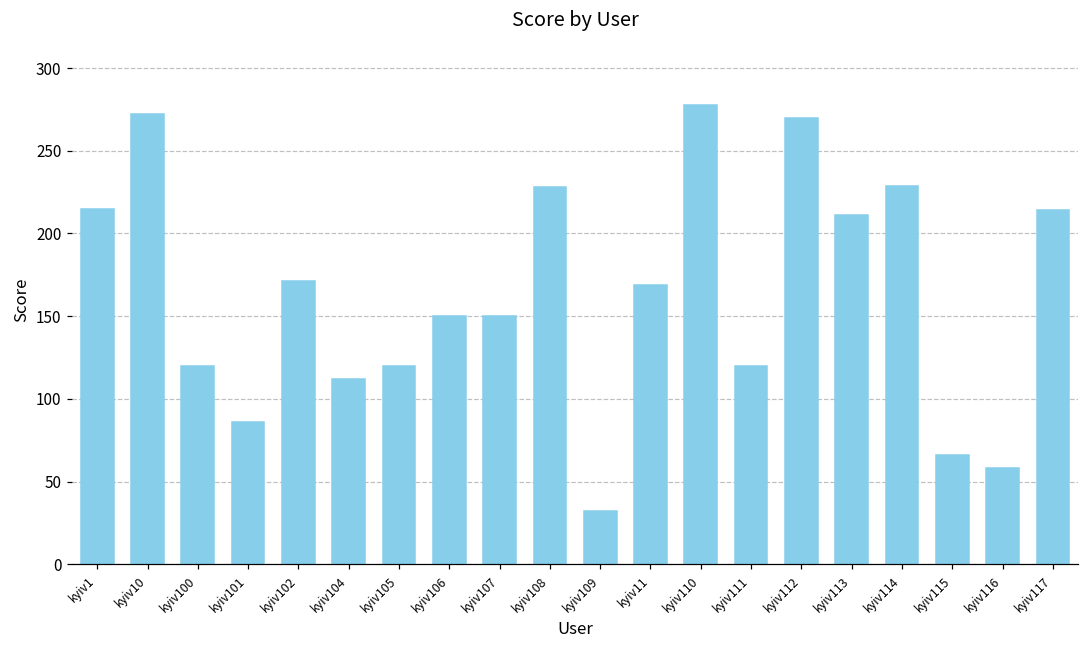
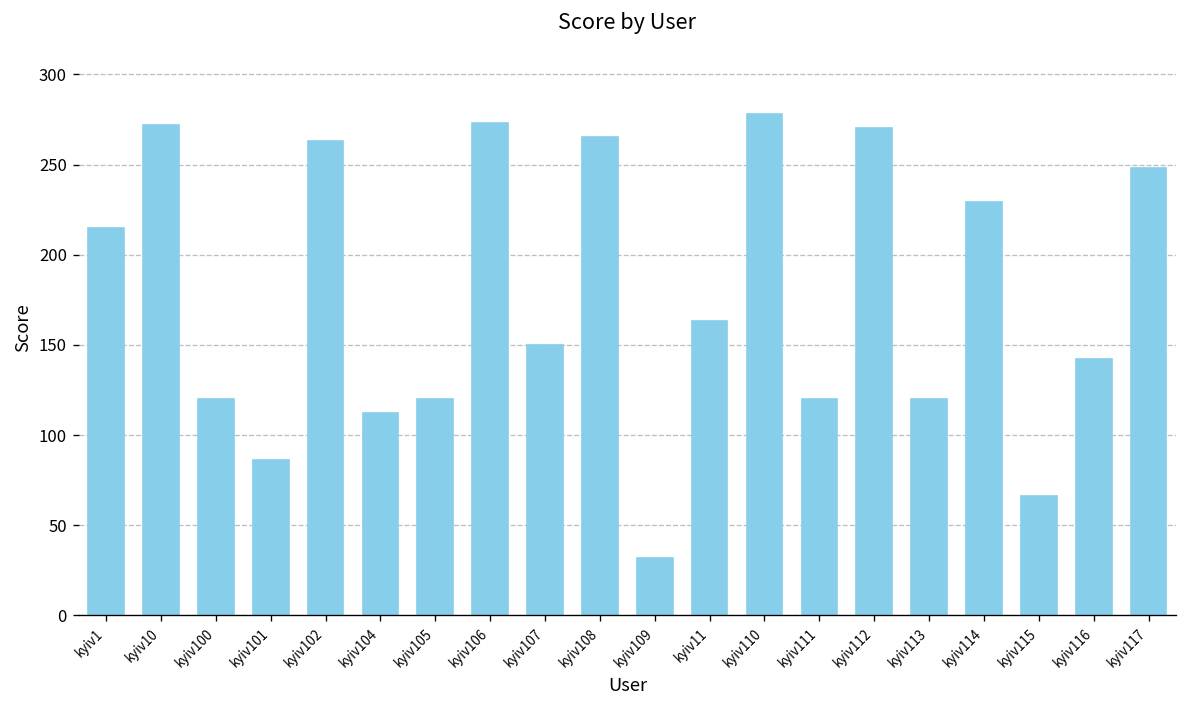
  {
    "kyiv1": 215,
    "kyiv10": 272,
    "kyiv100": 120,
    "kyiv101": 86,
-   "kyiv102": 171,
+   "kyiv102": 263,
    "kyiv104": 112,
    "kyiv105": 120,
-   "kyiv106": 150,
+   "kyiv106": 273,
    "kyiv107": 150,
-   "kyiv108": 228,
+   "kyiv108": 265,
    "kyiv109": 32,
-   "kyiv11": 169,
+   "kyiv11": 163,
    "kyiv110": 278,
    "kyiv111": 120,
    "kyiv112": 270,
-   "kyiv113": 211,
+   "kyiv113": 120,
    "kyiv114": 229,
    "kyiv115": 66,
-   "kyiv116": 58,
-   "kyiv117": 214
+   "kyiv116": 142,
+   "kyiv117": 248
  }
